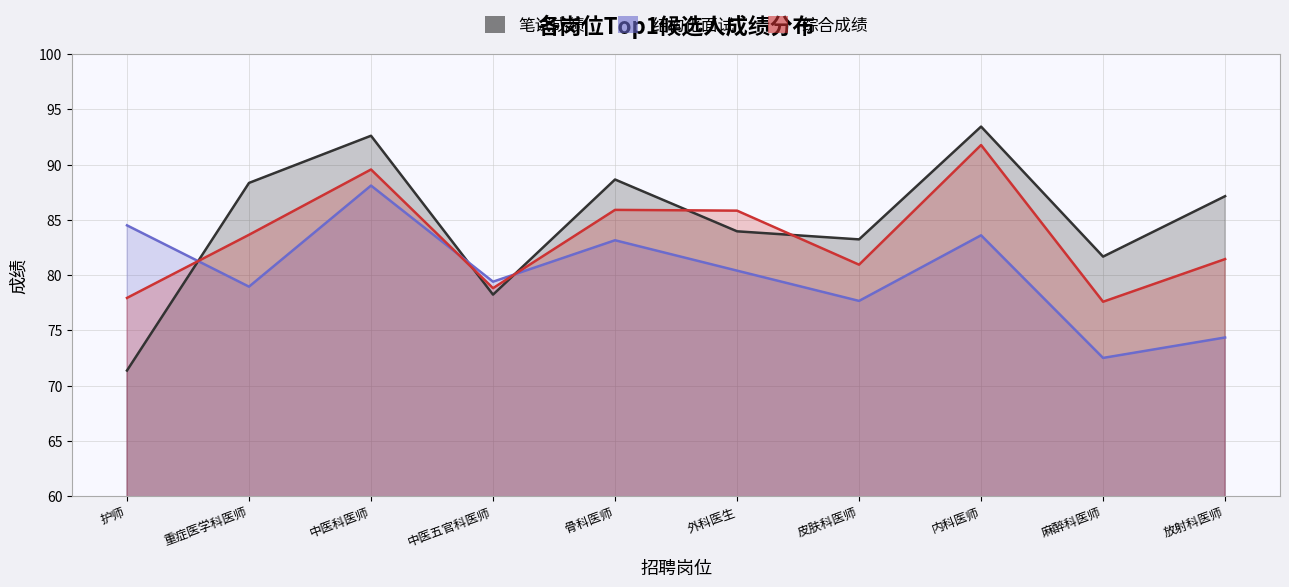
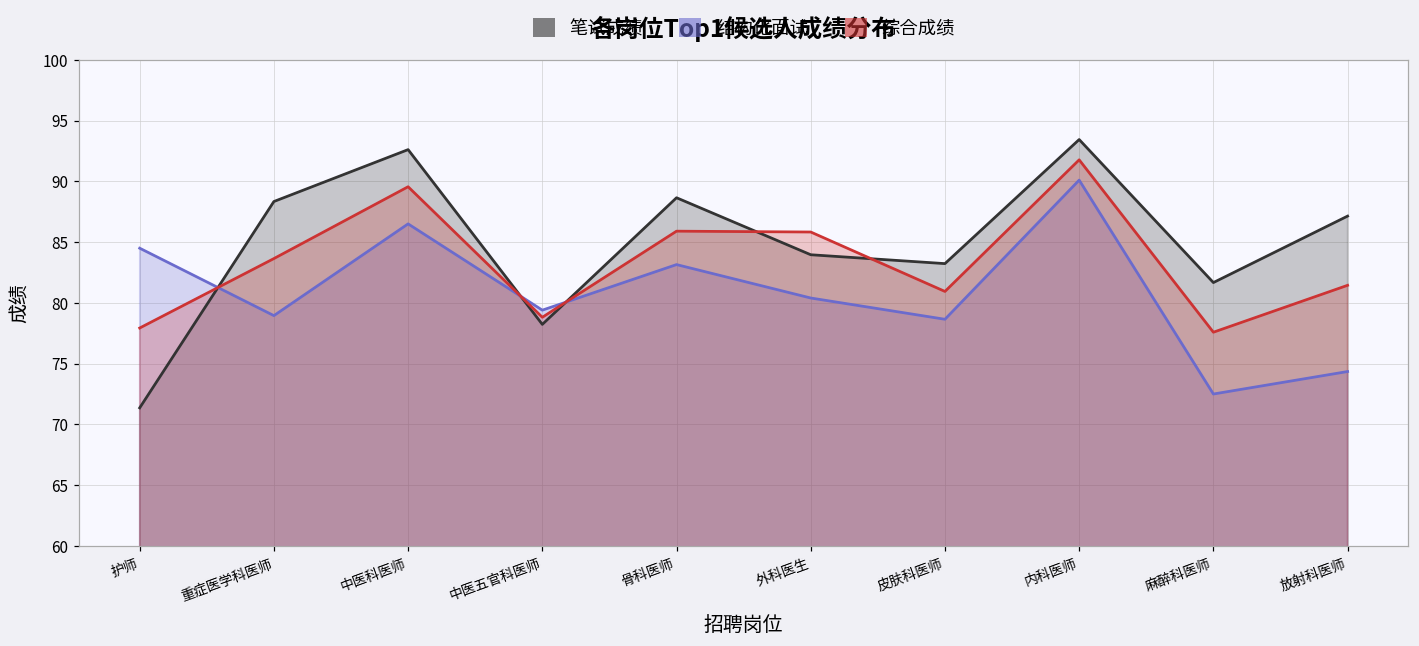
  {
    "结构化面试": {
      "护师": 84.5,
      "重症医学科医师": 79.0,
-     "中医科医师": 88.1,
+     "中医科医师": 86.5,
      "中医五官科医师": 79.4,
      "骨科医师": 83.2,
      "外科医生": 80.4,
-     "皮肤科医师": 77.7,
-     "内科医师": 83.6,
+     "皮肤科医师": 78.7,
+     "内科医师": 90.1,
      "麻醉科医师": 72.5,
      "放射科医师": 74.4
    }
  }
